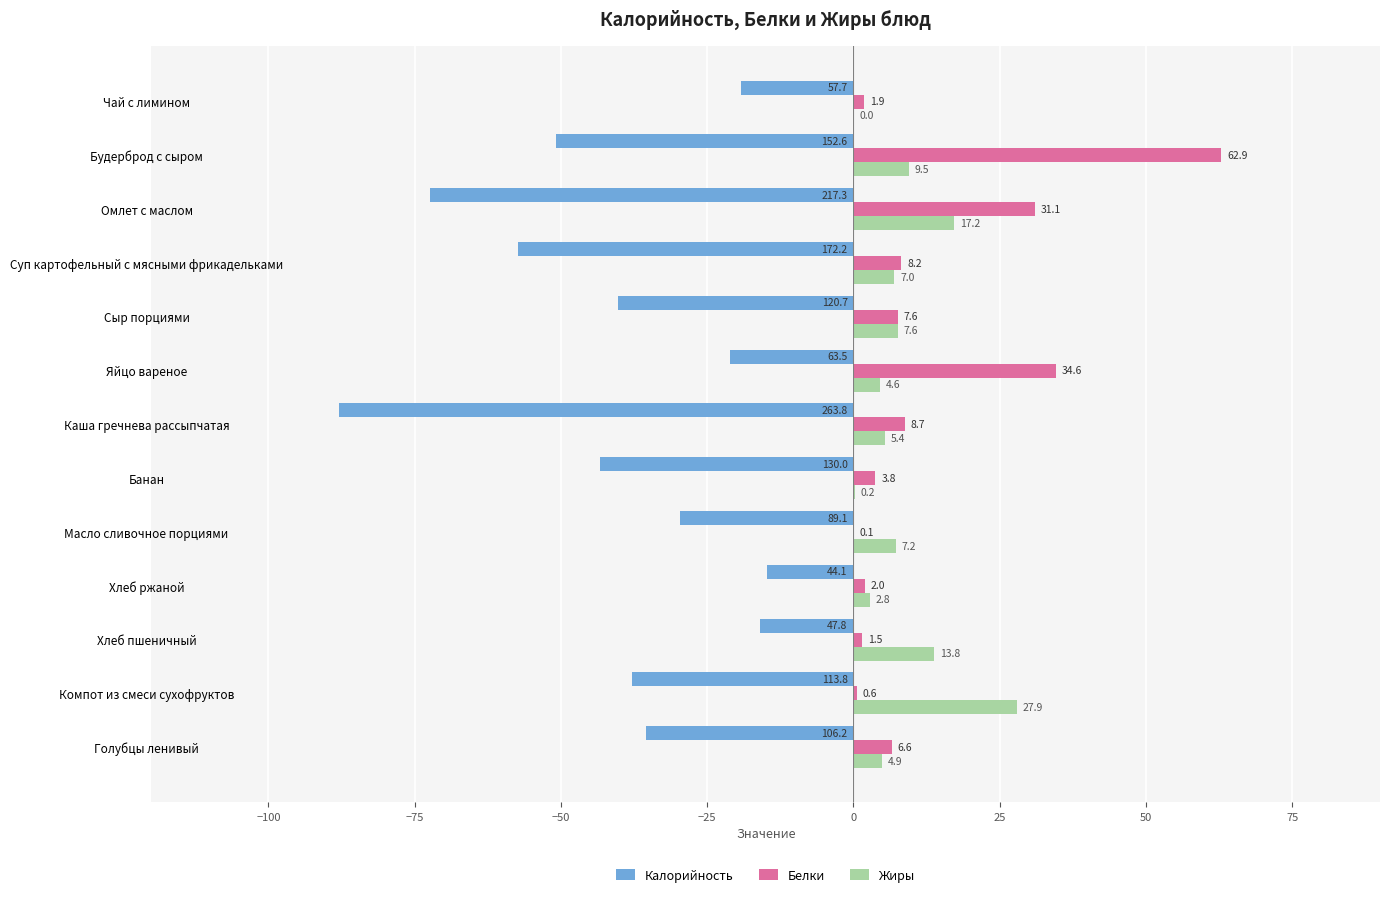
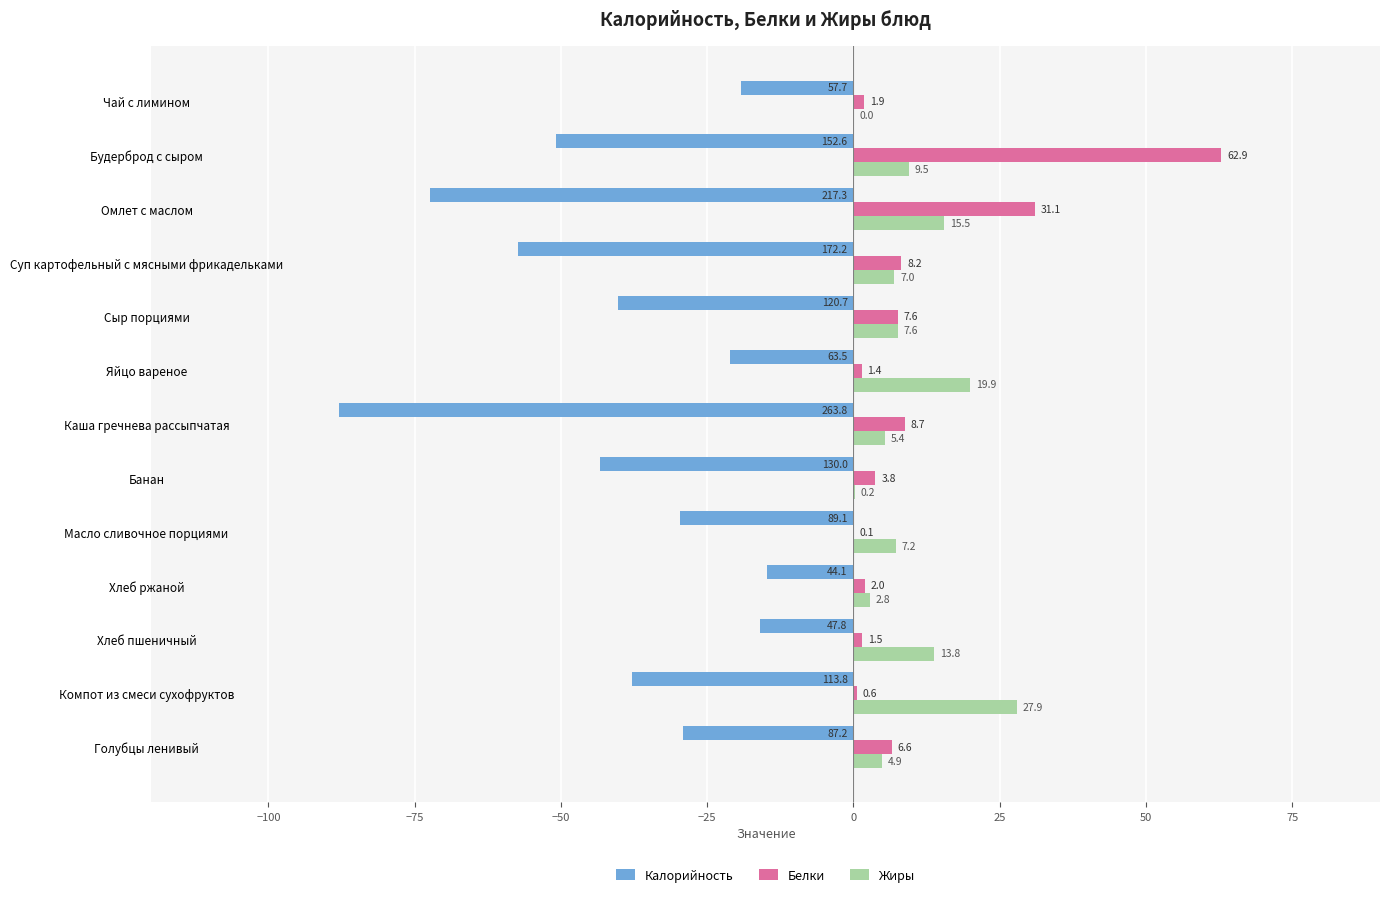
  {
    "Калорийность": {
-     "Голубцы ленивый": 106.2
+     "Голубцы ленивый": 87.2
    },
    "Белки": {
      "Чай с лимином": 1.9,
      "Будерброд с сыром": 62.9,
      "Омлет с маслом": 31.1,
      "Суп картофельный с мясными фрикадельками": 8.2,
      "Сыр порциями": 7.6,
-     "Яйцо вареное": 34.6,
+     "Яйцо вареное": 1.4,
      "Каша гречнева рассыпчатая": 8.7,
      "Банан": 3.8,
      "Масло сливочное порциями": 0.1,
      "Хлеб ржаной": 2.0,
      "Хлеб пшеничный": 1.5,
      "Компот из смеси сухофруктов": 0.6,
      "Голубцы ленивый": 6.6
    },
    "Жиры": {
      "Чай с лимином": 0.0,
      "Будерброд с сыром": 9.5,
-     "Омлет с маслом": 17.2,
+     "Омлет с маслом": 15.5,
      "Суп картофельный с мясными фрикадельками": 7.0,
      "Сыр порциями": 7.6,
-     "Яйцо вареное": 4.6,
+     "Яйцо вареное": 19.9,
      "Каша гречнева рассыпчатая": 5.4,
      "Банан": 0.2,
      "Масло сливочное порциями": 7.2,
      "Хлеб ржаной": 2.8,
      "Хлеб пшеничный": 13.8,
      "Компот из смеси сухофруктов": 27.9,
      "Голубцы ленивый": 4.9
    }
  }
